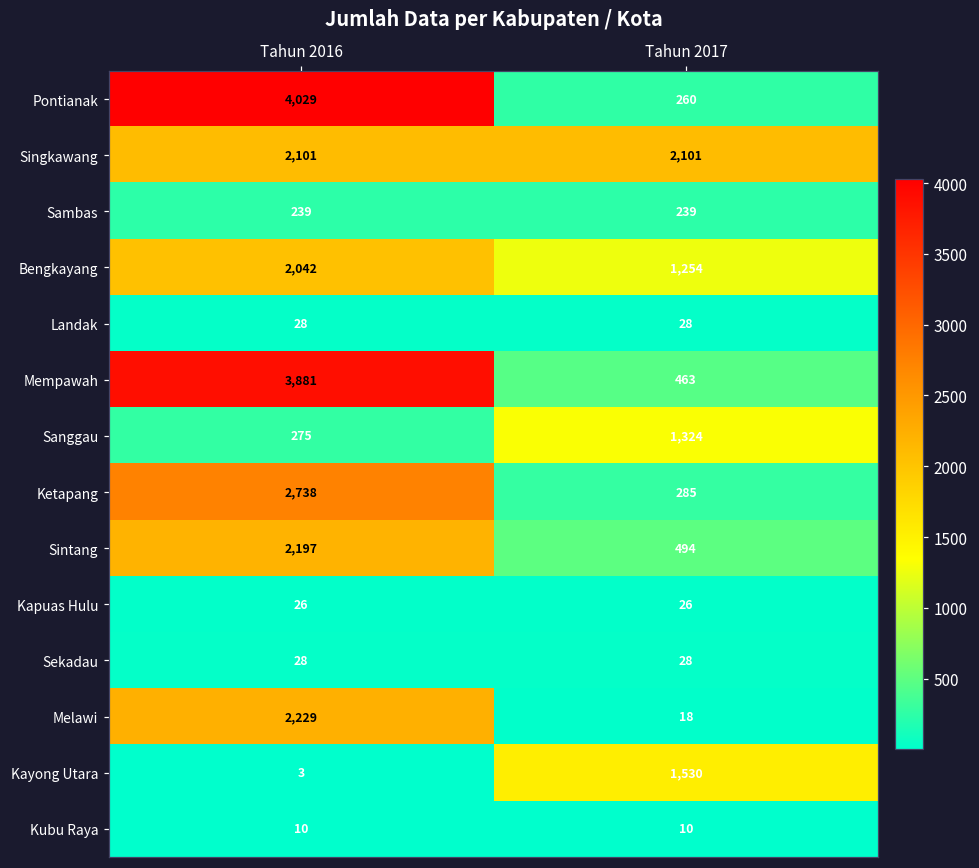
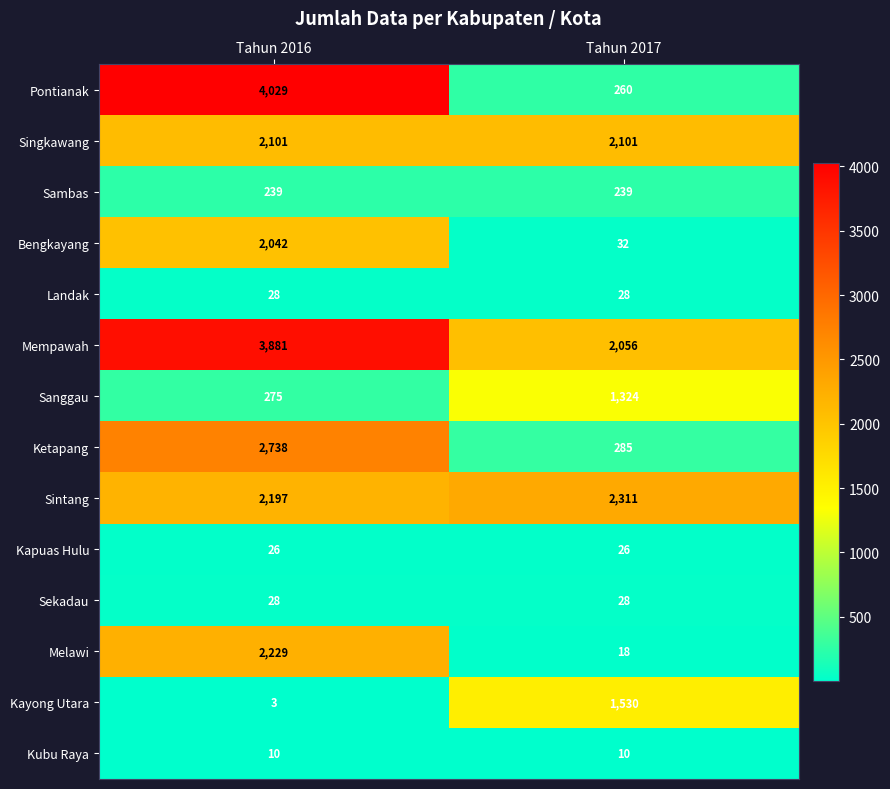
  {
    "Pontianak": {
      "Tahun 2016": "4,029",
      "Tahun 2017": "260"
    },
    "Singkawang": {
      "Tahun 2016": "2,101",
      "Tahun 2017": "2,101"
    },
    "Sambas": {
      "Tahun 2016": "239",
      "Tahun 2017": "239"
    },
    "Bengkayang": {
      "Tahun 2016": "2,042",
-     "Tahun 2017": "1,254"
+     "Tahun 2017": "32"
    },
    "Landak": {
      "Tahun 2016": "28",
      "Tahun 2017": "28"
    },
    "Mempawah": {
      "Tahun 2016": "3,881",
-     "Tahun 2017": "463"
+     "Tahun 2017": "2,056"
    },
    "Sanggau": {
      "Tahun 2016": "275",
      "Tahun 2017": "1,324"
    },
    "Ketapang": {
      "Tahun 2016": "2,738",
      "Tahun 2017": "285"
    },
    "Sintang": {
      "Tahun 2016": "2,197",
-     "Tahun 2017": "494"
+     "Tahun 2017": "2,311"
    },
    "Kapuas Hulu": {
      "Tahun 2016": "26",
      "Tahun 2017": "26"
    },
    "Sekadau": {
      "Tahun 2016": "28",
      "Tahun 2017": "28"
    },
    "Melawi": {
      "Tahun 2016": "2,229",
      "Tahun 2017": "18"
    },
    "Kayong Utara": {
      "Tahun 2016": "3",
      "Tahun 2017": "1,530"
    },
    "Kubu Raya": {
      "Tahun 2016": "10",
      "Tahun 2017": "10"
    }
  }
